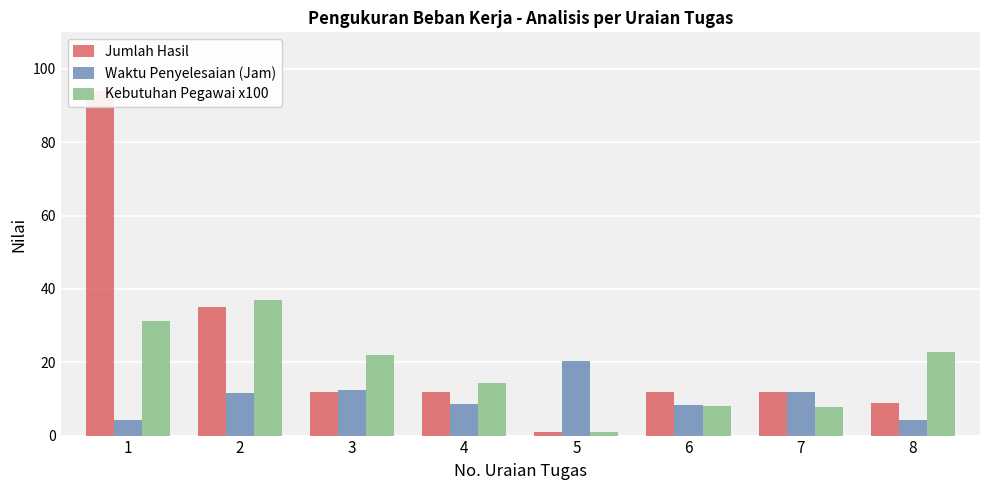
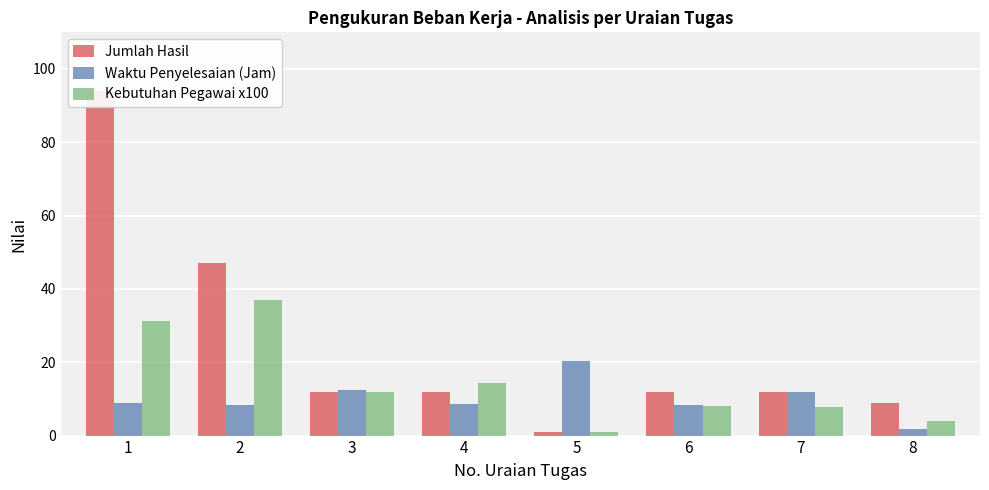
  {
    "Jumlah Hasil": {
-     "2": 35,
+     "2": 47,
      "3": 12,
      "4": 12,
      "5": 1,
      "6": 12,
      "7": 12,
      "8": 9
    },
    "Waktu Penyelesaian (Jam)": {
-     "1": 4,
-     "2": 12,
+     "1": 9,
+     "2": 8,
      "3": 13,
      "4": 9,
      "5": 20,
      "6": 8,
      "7": 12,
-     "8": 4
+     "8": 2
    },
    "Kebutuhan Pegawai x100": {
      "1": 31,
      "2": 37,
-     "3": 22,
+     "3": 12,
      "4": 14,
      "5": 1,
      "6": 8,
      "7": 8,
-     "8": 23
+     "8": 4
    }
  }
